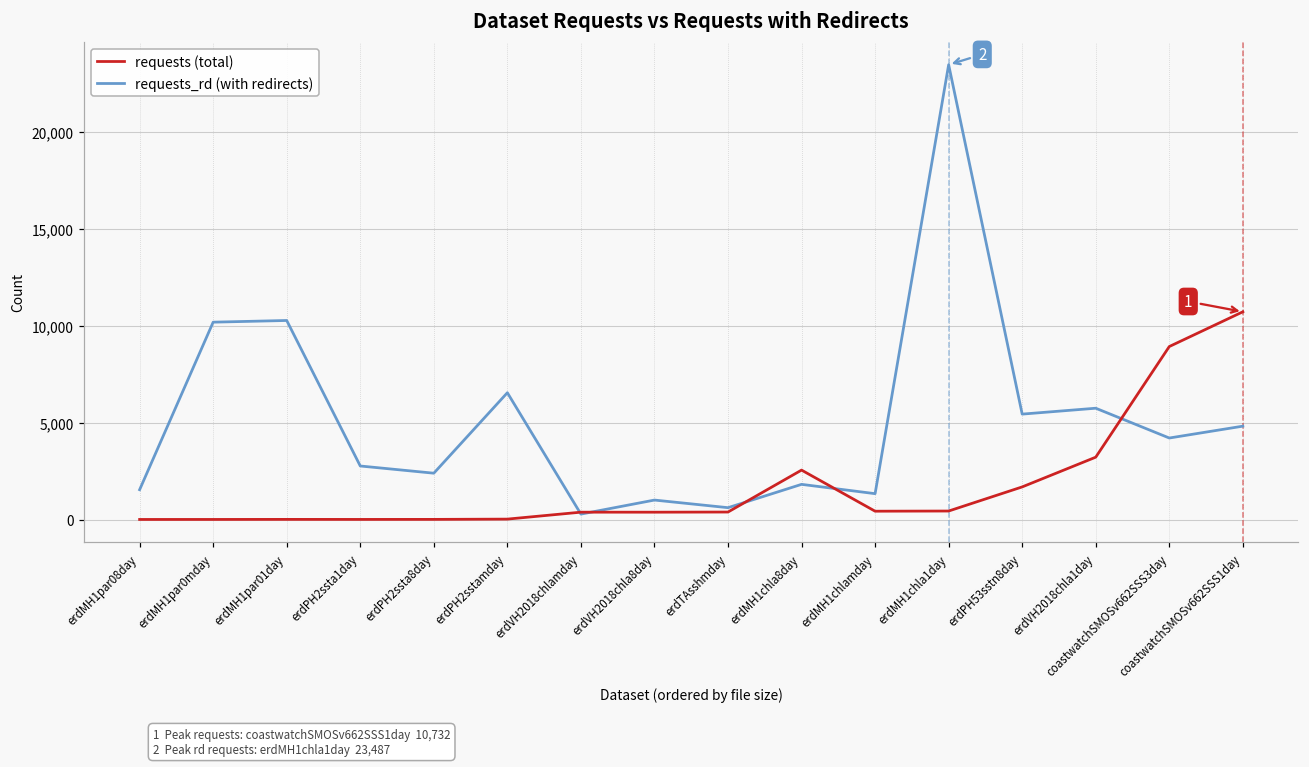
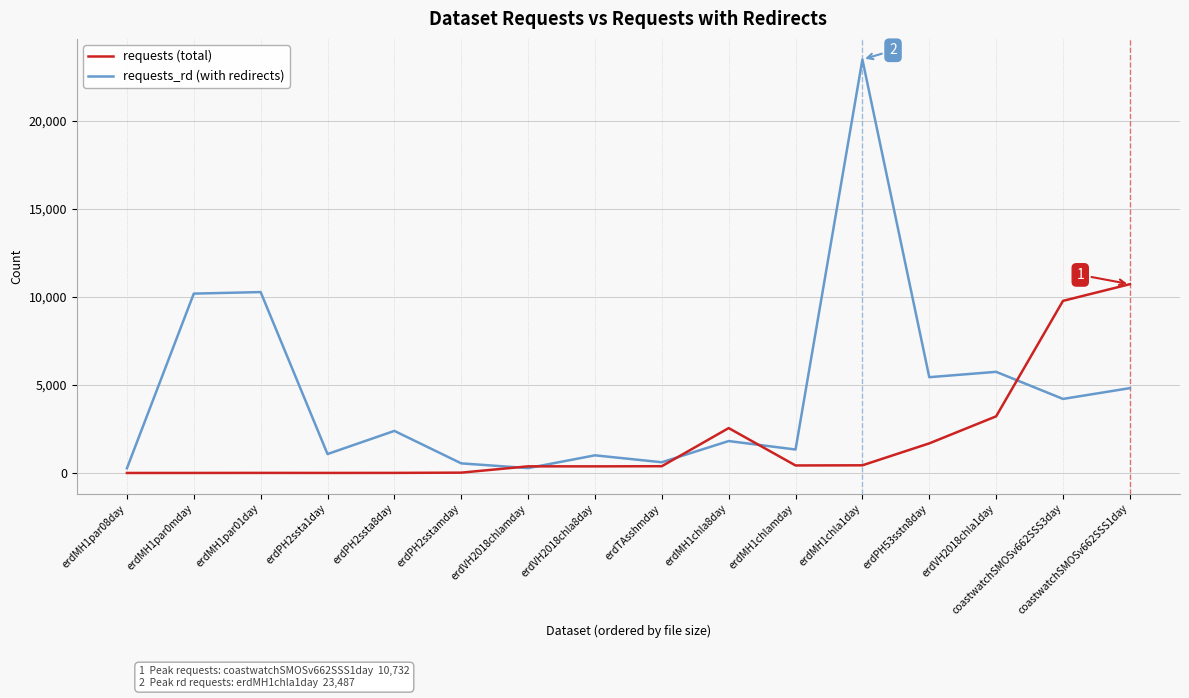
  {
    "requests (total)": {
      "erdMH1par08day": "0",
      "erdMH1par0mday": "0",
      "erdMH1par01day": "0",
      "erdPH2ssta1day": "0",
      "erdPH2ssta8day": "0",
      "erdPH2sstamday": "0",
      "erdVH2018chla8day": "400",
      "erdTAsshmday": "400",
      "erdMH1chla8day": "2,600",
      "erdMH1chlamday": "400",
      "erdMH1chla1day": "400",
      "erdPH53sstn8day": "1,700",
      "erdVH2018chla1day": "3,200",
-     "coastwatchSMOSv662SSS3day": "8,900",
+     "coastwatchSMOSv662SSS3day": "9,800",
      "coastwatchSMOSv662SSS1day": "10,700"
    },
    "requests_rd (with redirects)": {
-     "erdMH1par08day": "1,500",
+     "erdMH1par08day": "300",
      "erdMH1par0mday": "10,200",
      "erdMH1par01day": "10,300",
-     "erdPH2ssta1day": "2,800",
+     "erdPH2ssta1day": "1,100",
      "erdPH2ssta8day": "2,400",
-     "erdPH2sstamday": "6,600",
+     "erdPH2sstamday": "600",
      "erdVH2018chla8day": "1,000",
      "erdTAsshmday": "600",
      "erdMH1chla8day": "1,800",
      "erdMH1chlamday": "1,300",
      "erdPH53sstn8day": "5,500",
      "erdVH2018chla1day": "5,800",
      "coastwatchSMOSv662SSS3day": "4,200",
      "coastwatchSMOSv662SSS1day": "4,800"
    }
  }
